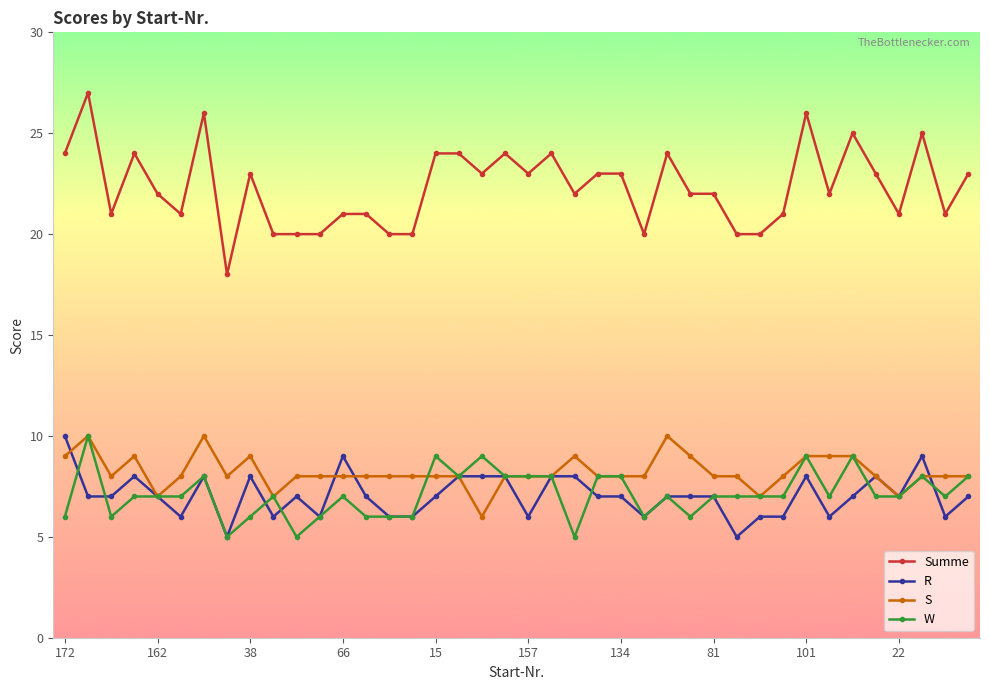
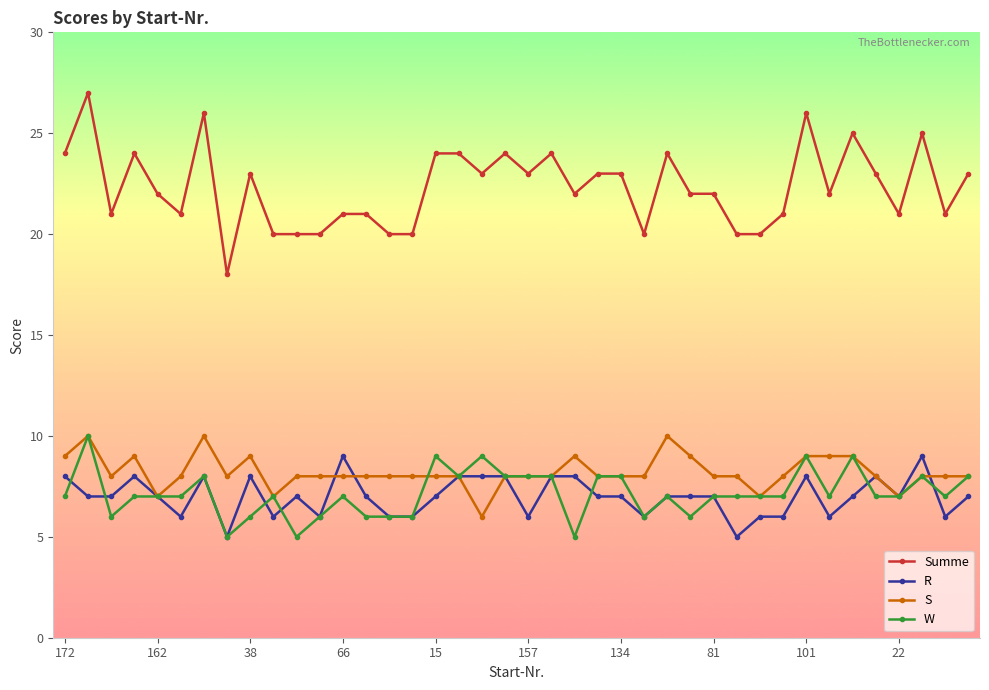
  {
    "Summe": {
      "172": 24,
      "162": 22,
      "66": 21,
      "157": 23,
      "134": 23,
      "81": 22,
      "101": 26
    },
    "R": {
-     "172": 10,
+     "172": 8,
      "66": 9,
      "157": 6,
      "134": 7,
      "101": 8
    },
    "S": {
      "172": 9,
      "66": 8,
      "81": 8
    },
    "W": {
-     "172": 6,
+     "172": 7,
      "66": 7
    }
  }
